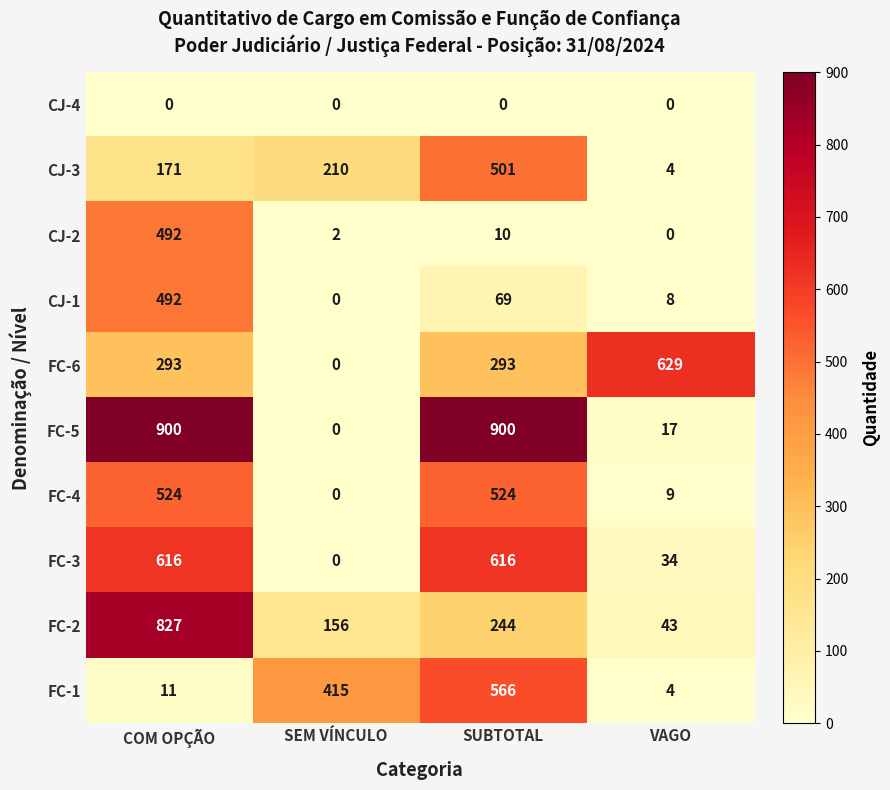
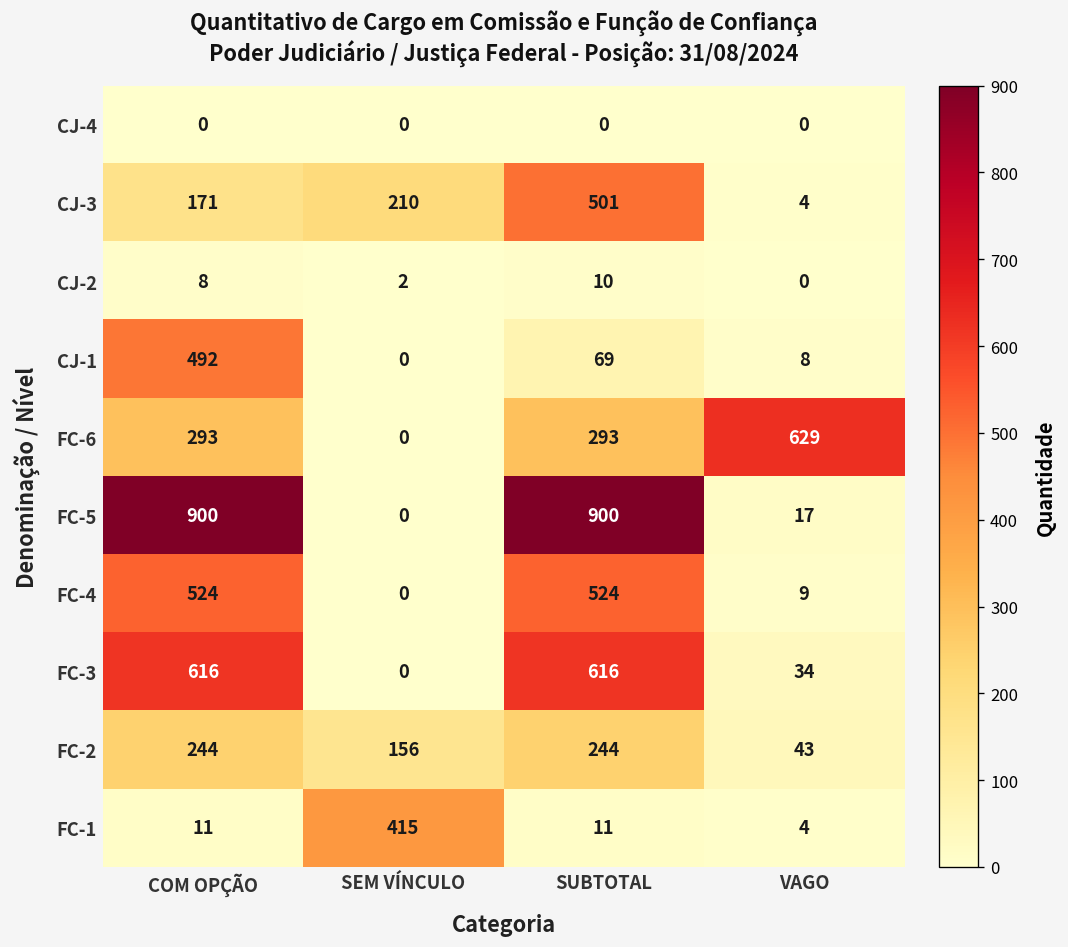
  {
    "CJ-4": {
      "COM OPÇÃO": 0,
      "SEM VÍNCULO": 0,
      "SUBTOTAL": 0,
      "VAGO": 0
    },
    "CJ-3": {
      "COM OPÇÃO": 171,
      "SEM VÍNCULO": 210,
      "SUBTOTAL": 501,
      "VAGO": 4
    },
    "CJ-2": {
-     "COM OPÇÃO": 492,
+     "COM OPÇÃO": 8,
      "SEM VÍNCULO": 2,
      "SUBTOTAL": 10,
      "VAGO": 0
    },
    "CJ-1": {
      "COM OPÇÃO": 492,
      "SEM VÍNCULO": 0,
      "SUBTOTAL": 69,
      "VAGO": 8
    },
    "FC-6": {
      "COM OPÇÃO": 293,
      "SEM VÍNCULO": 0,
      "SUBTOTAL": 293,
      "VAGO": 629
    },
    "FC-5": {
      "COM OPÇÃO": 900,
      "SEM VÍNCULO": 0,
      "SUBTOTAL": 900,
      "VAGO": 17
    },
    "FC-4": {
      "COM OPÇÃO": 524,
      "SEM VÍNCULO": 0,
      "SUBTOTAL": 524,
      "VAGO": 9
    },
    "FC-3": {
      "COM OPÇÃO": 616,
      "SEM VÍNCULO": 0,
      "SUBTOTAL": 616,
      "VAGO": 34
    },
    "FC-2": {
-     "COM OPÇÃO": 827,
+     "COM OPÇÃO": 244,
      "SEM VÍNCULO": 156,
      "SUBTOTAL": 244,
      "VAGO": 43
    },
    "FC-1": {
      "COM OPÇÃO": 11,
      "SEM VÍNCULO": 415,
-     "SUBTOTAL": 566,
+     "SUBTOTAL": 11,
      "VAGO": 4
    }
  }
